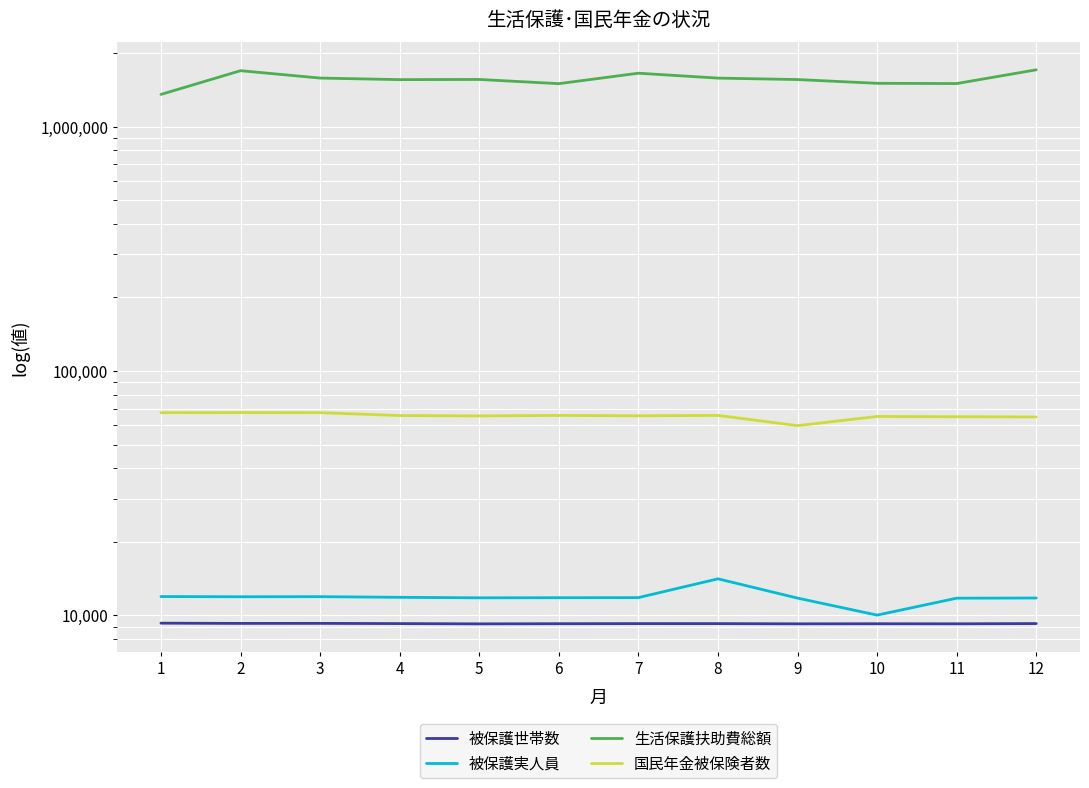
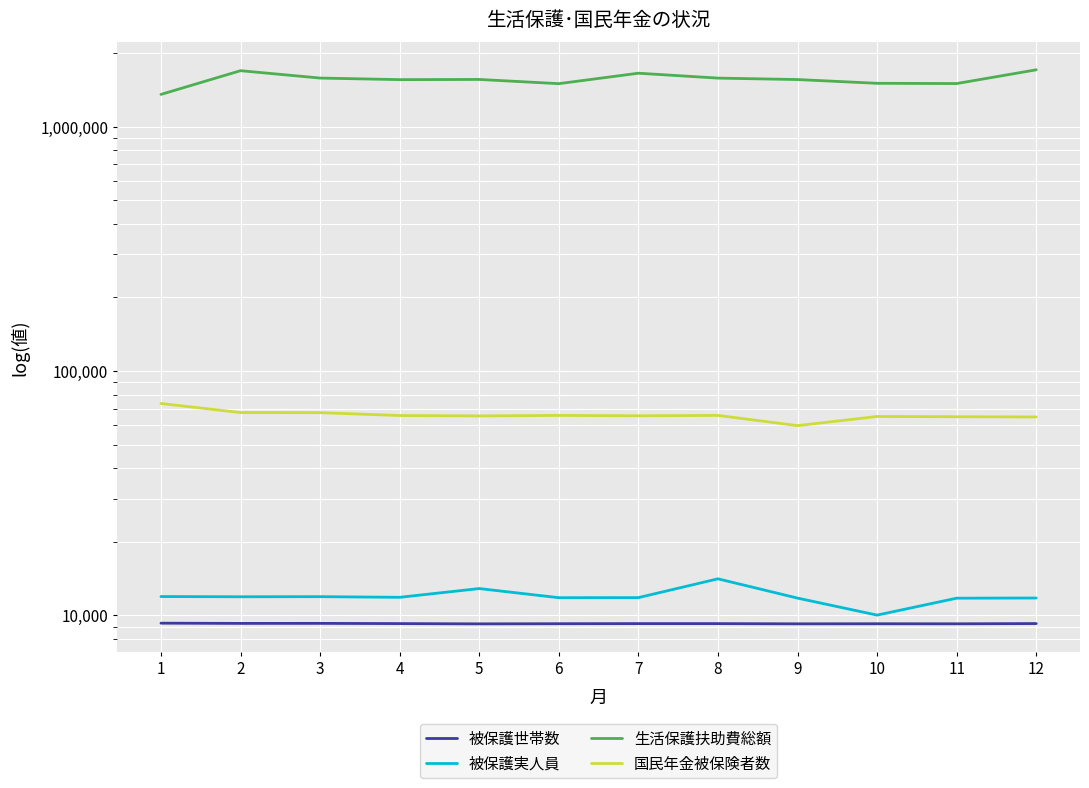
  {
    "被保護世帯数": {
      "1": "9,300",
      "2": "9,300",
      "3": "9,300",
      "4": "9,300",
      "5": "9,200",
      "6": "9,200",
      "7": "9,300",
      "8": "9,300",
      "9": "9,200",
      "10": "9,200",
      "11": "9,200",
      "12": "9,300"
    },
    "被保護実人員": {
      "1": "12,000",
      "2": "12,000",
      "3": "12,000",
      "4": "12,000",
-     "5": "12,000",
+     "5": "13,000",
      "6": "12,000",
      "7": "12,000",
      "8": "14,000",
      "9": "12,000",
      "10": "10,000",
      "11": "12,000",
      "12": "12,000"
    },
    "生活保護扶助費総額": {
      "1": "1,400,000",
      "2": "1,700,000",
      "3": "1,600,000",
      "4": "1,600,000",
      "5": "1,600,000",
      "6": "1,500,000",
      "7": "1,700,000",
      "8": "1,600,000",
      "9": "1,600,000",
      "10": "1,500,000",
      "11": "1,500,000",
      "12": "1,700,000"
    },
    "国民年金被保険者数": {
-     "1": "67,000",
+     "1": "74,000",
      "2": "68,000",
      "3": "68,000",
      "4": "66,000",
      "5": "65,000",
      "6": "66,000",
      "7": "66,000",
      "8": "66,000",
      "9": "60,000",
      "10": "65,000",
      "11": "65,000",
      "12": "65,000"
    }
  }
